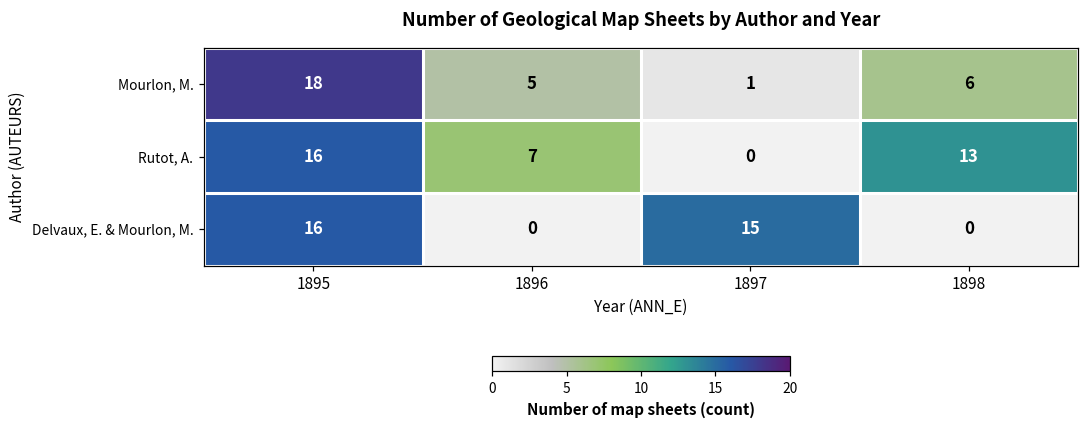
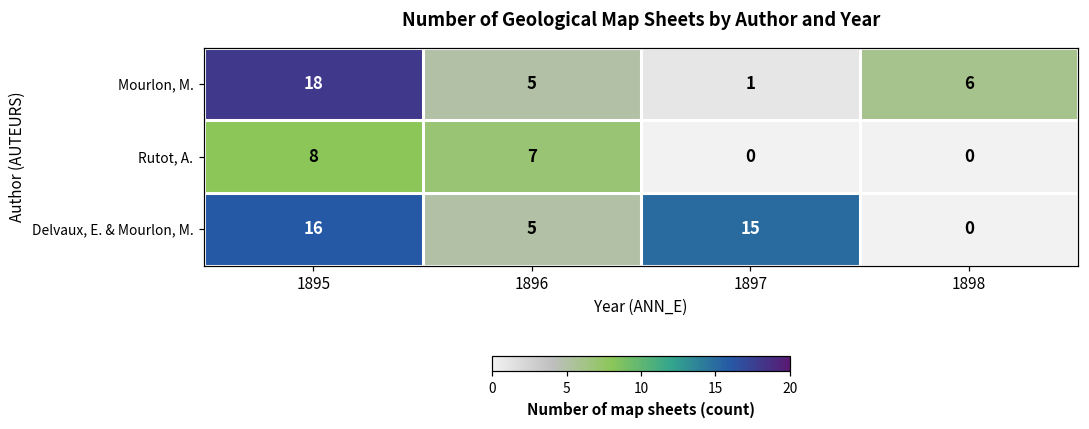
  {
    "Mourlon, M.": {
      "1895": 18,
      "1896": 5,
      "1897": 1,
      "1898": 6
    },
    "Rutot, A.": {
-     "1895": 16,
+     "1895": 8,
      "1896": 7,
      "1897": 0,
-     "1898": 13
+     "1898": 0
    },
    "Delvaux, E. & Mourlon, M.": {
      "1895": 16,
-     "1896": 0,
+     "1896": 5,
      "1897": 15,
      "1898": 0
    }
  }
